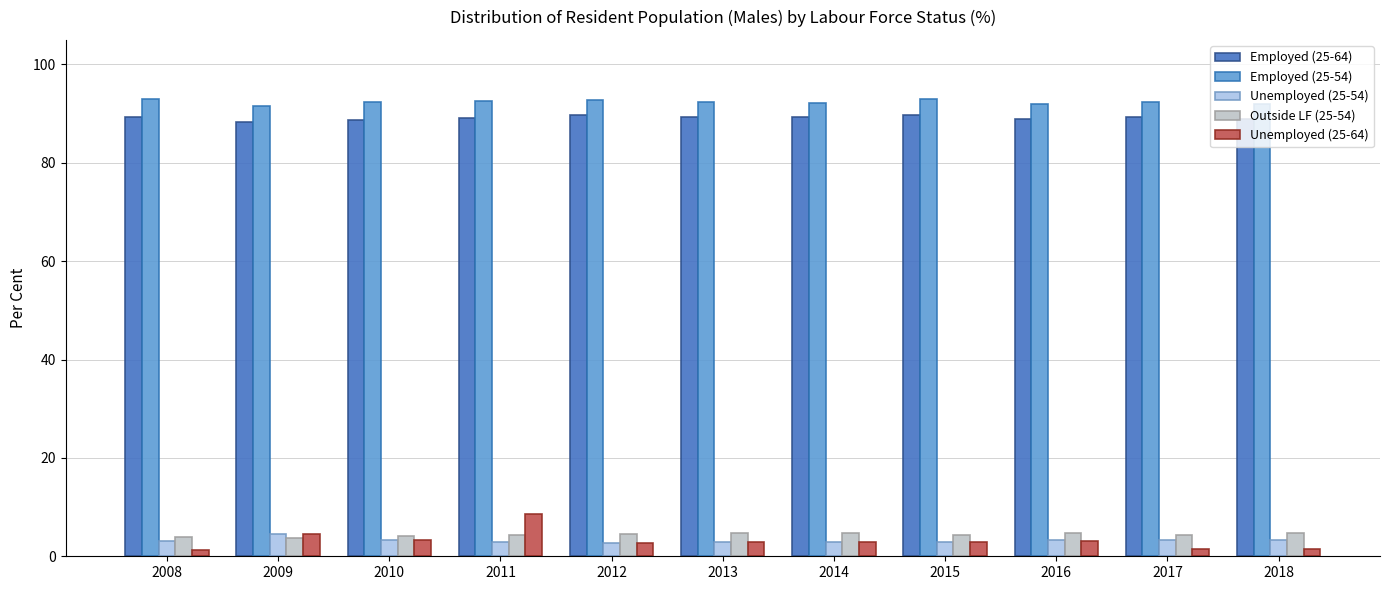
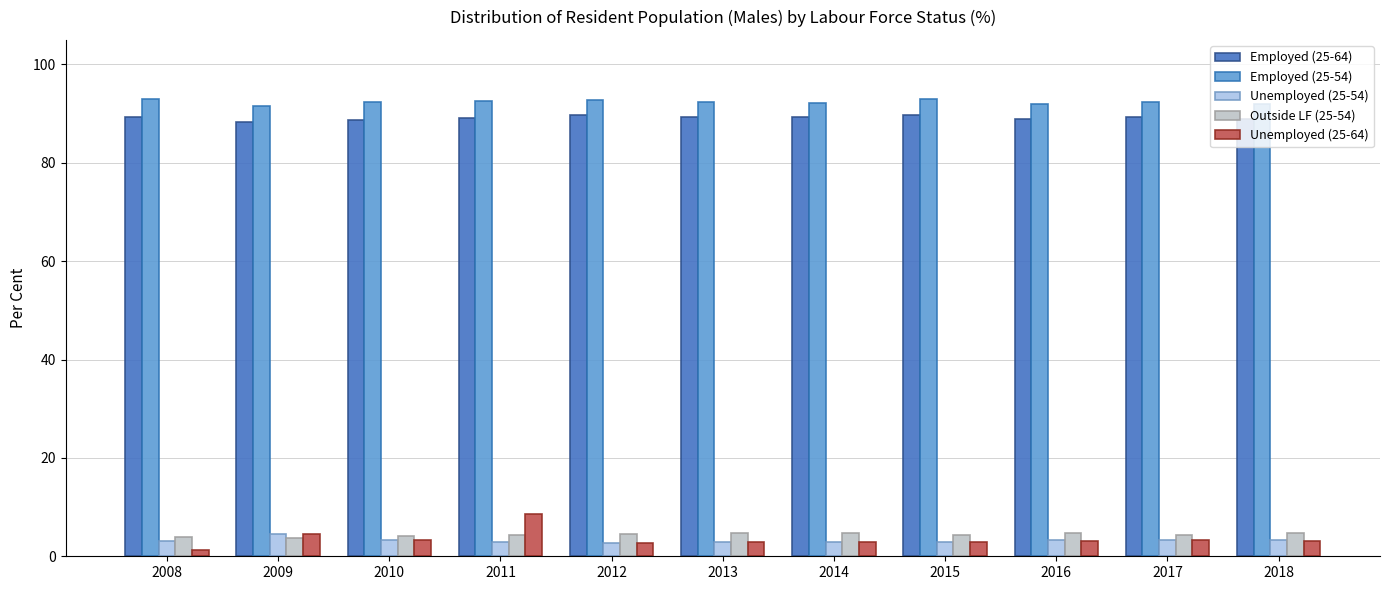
  {
    "Unemployed (25-64)": {
      "2008": 1,
      "2009": 5,
      "2010": 3,
      "2011": 9,
      "2012": 3,
      "2013": 3,
      "2014": 3,
      "2015": 3,
      "2016": 3,
-     "2017": 1,
-     "2018": 1
+     "2017": 3,
+     "2018": 3
    }
  }
